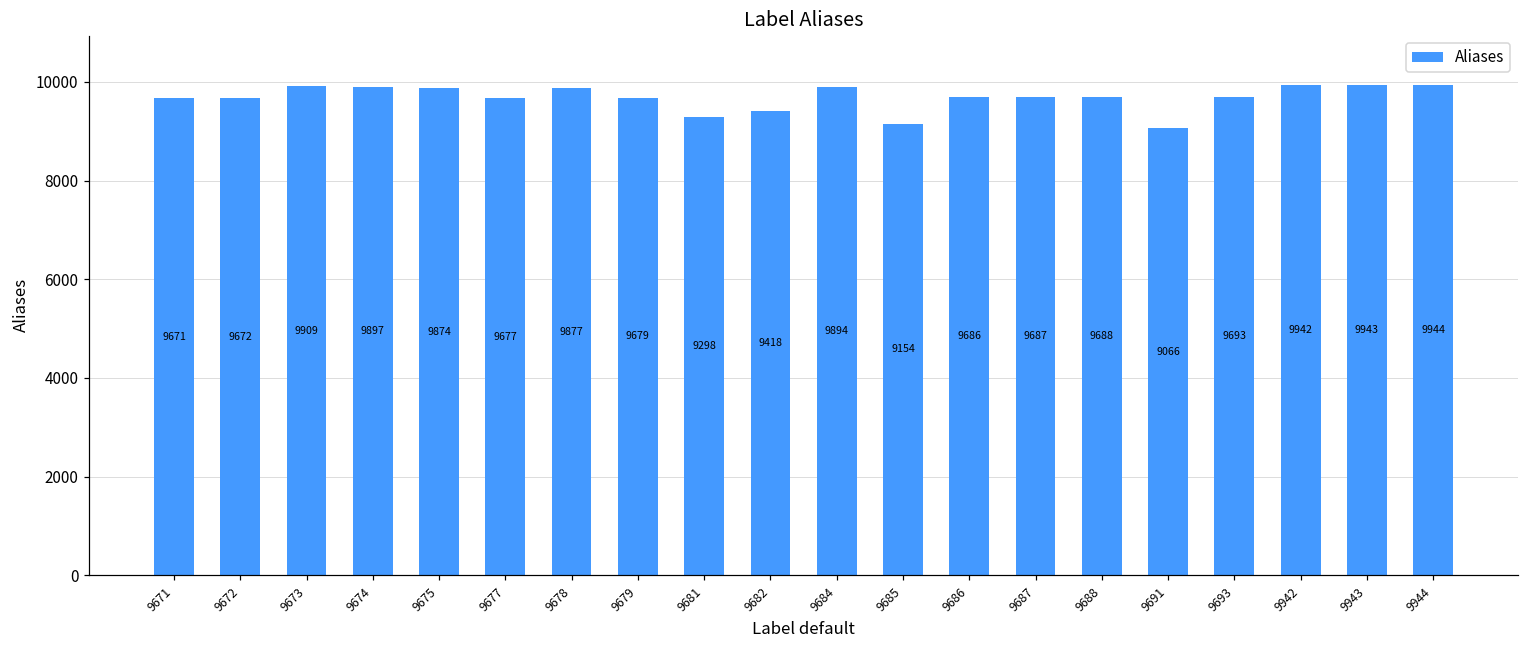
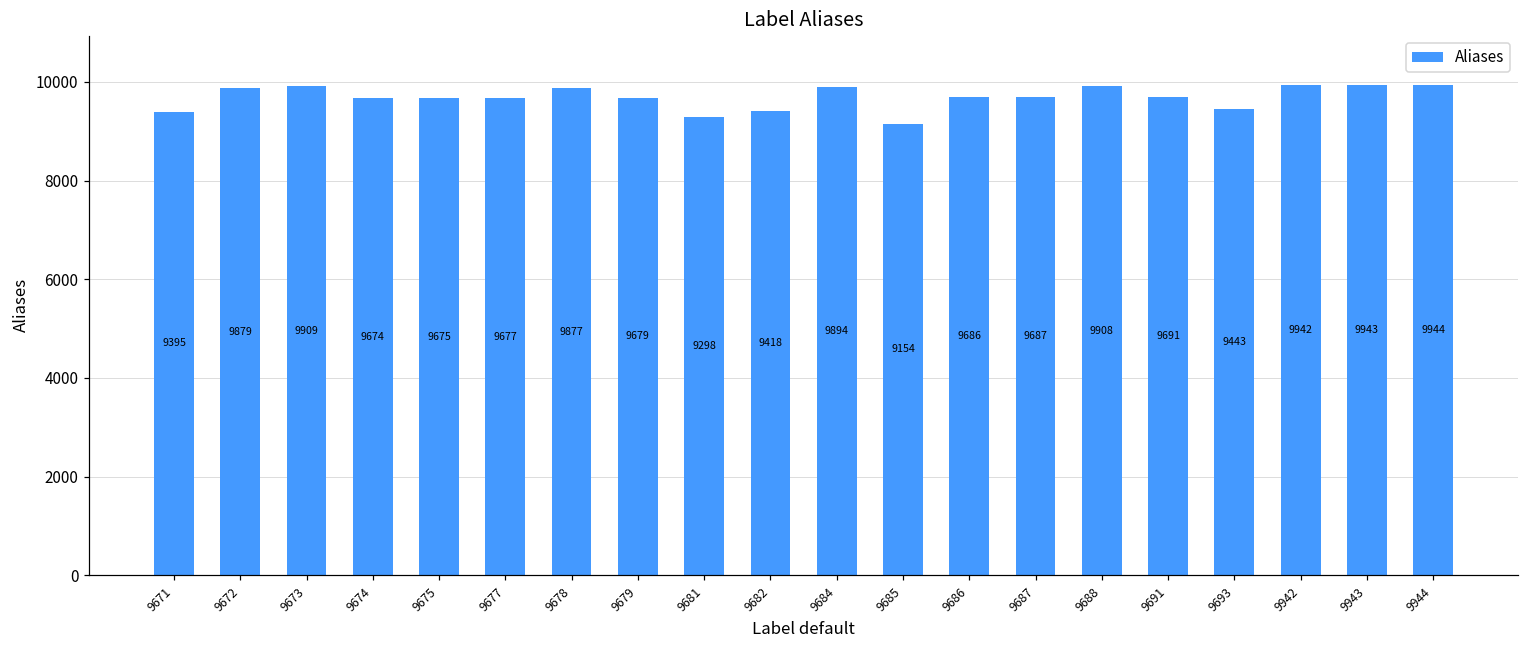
  {
-   "9671": 9671,
-   "9672": 9672,
+   "9671": 9395,
+   "9672": 9879,
    "9673": 9909,
-   "9674": 9897,
-   "9675": 9874,
+   "9674": 9674,
+   "9675": 9675,
    "9677": 9677,
    "9678": 9877,
    "9679": 9679,
    "9681": 9298,
    "9682": 9418,
    "9684": 9894,
    "9685": 9154,
    "9686": 9686,
    "9687": 9687,
-   "9688": 9688,
-   "9691": 9066,
-   "9693": 9693,
+   "9688": 9908,
+   "9691": 9691,
+   "9693": 9443,
    "9942": 9942,
    "9943": 9943,
    "9944": 9944
  }
